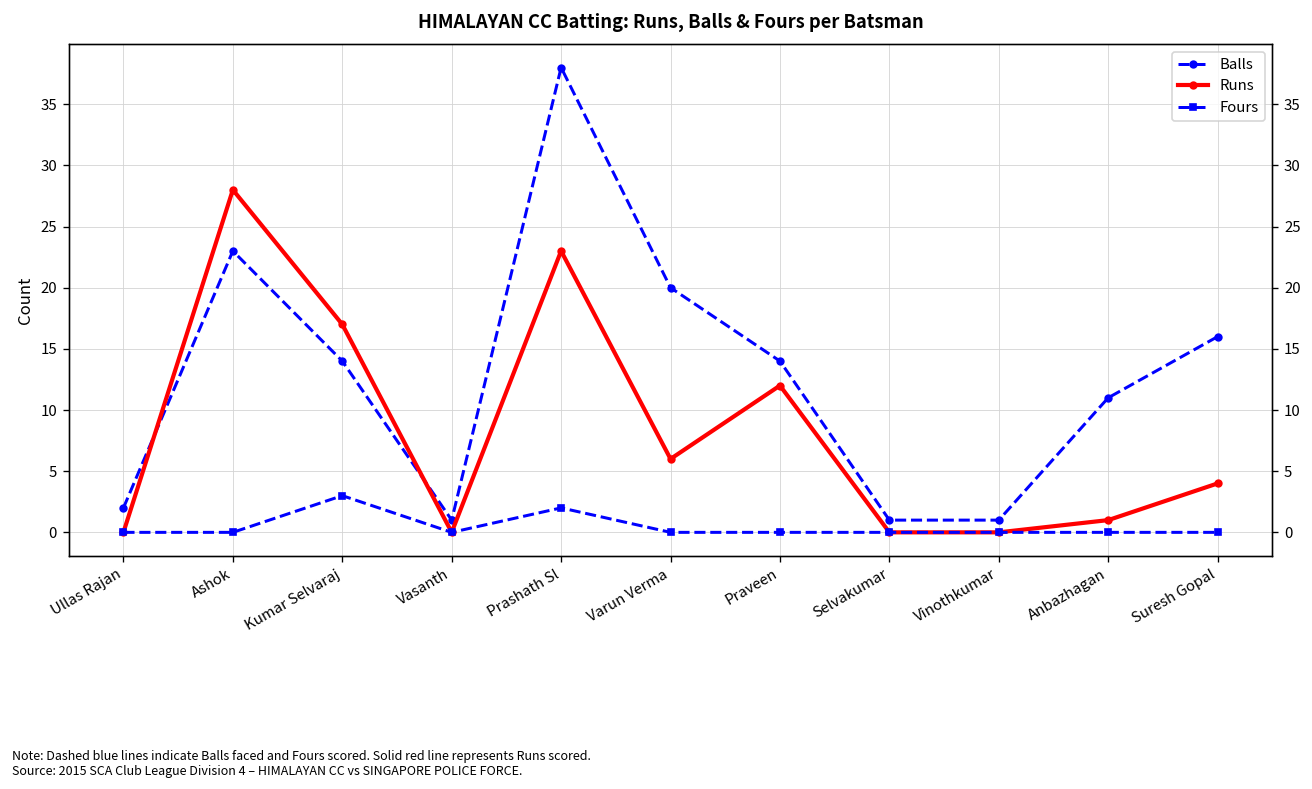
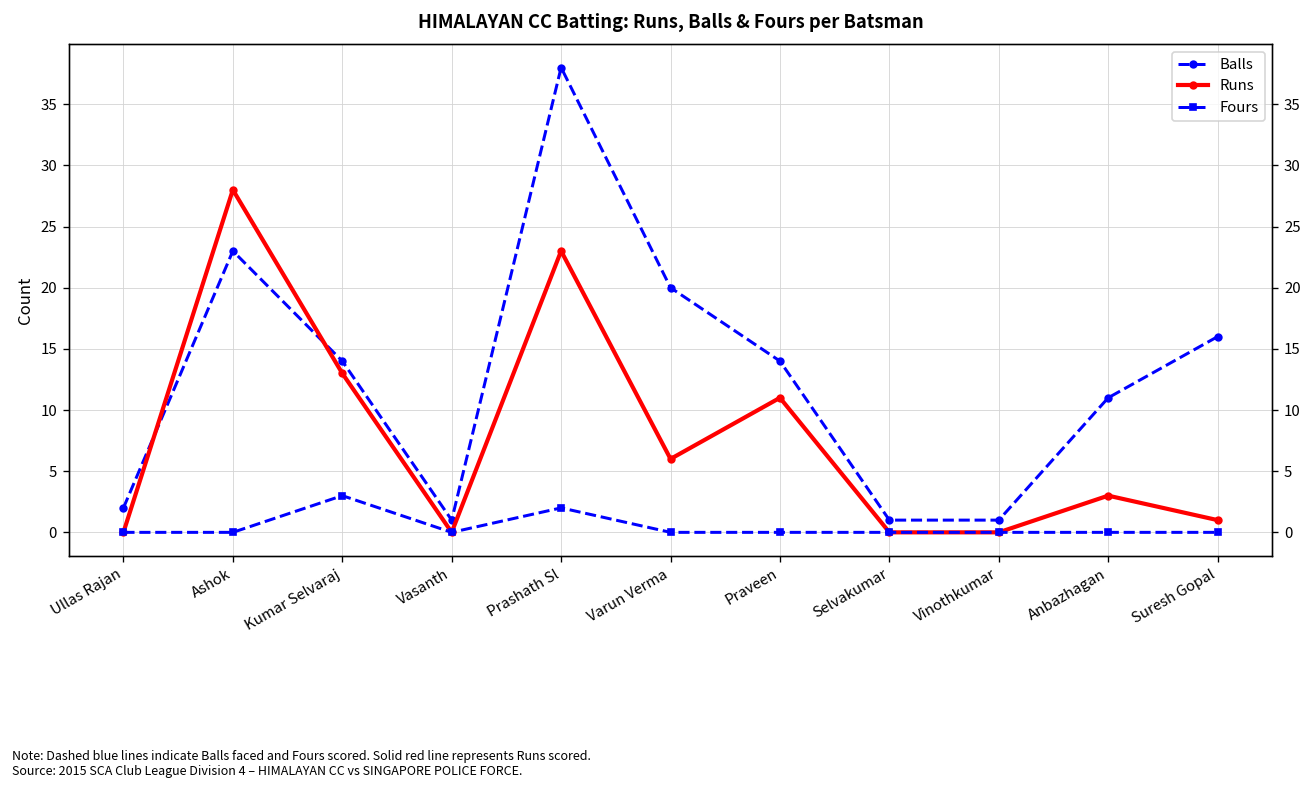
  {
    "Runs": {
      "Ashok": 28,
-     "Kumar Selvaraj": 17,
+     "Kumar Selvaraj": 13,
      "Prashath Sl": 23,
      "Varun Verma": 6,
-     "Praveen": 12,
-     "Anbazhagan": 1,
-     "Suresh Gopal": 4
+     "Praveen": 11,
+     "Anbazhagan": 3,
+     "Suresh Gopal": 1
    }
  }
